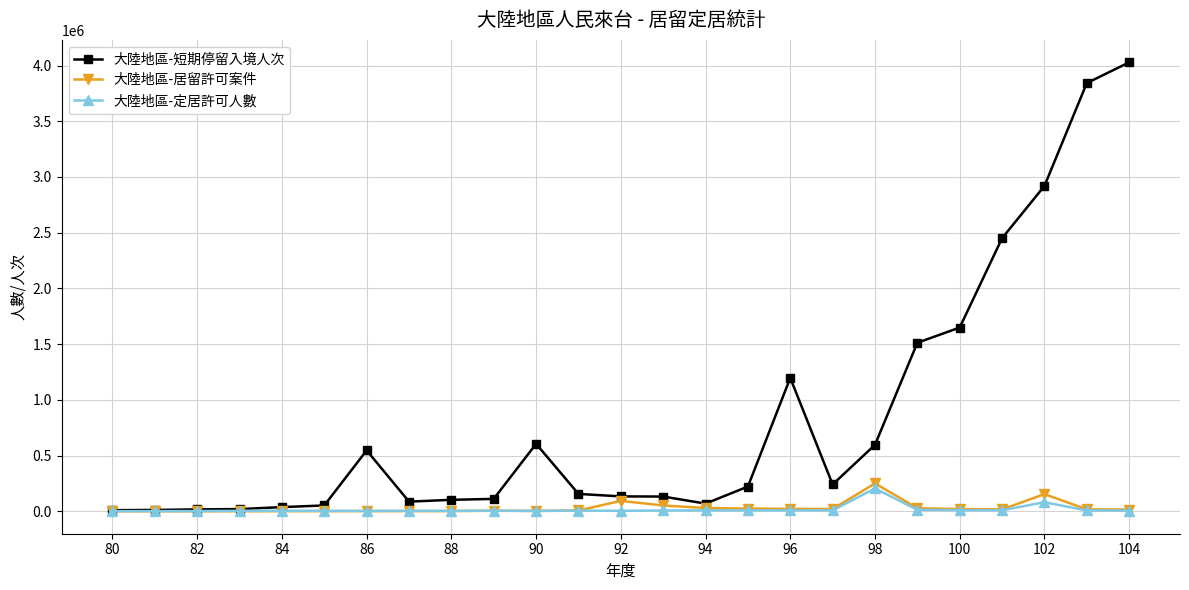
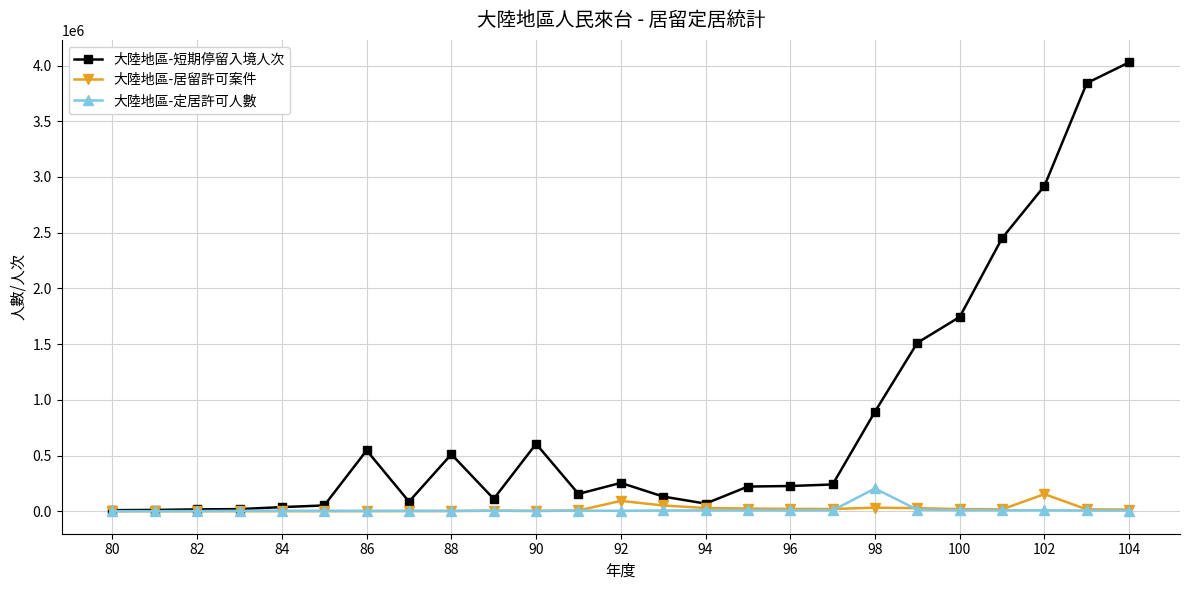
  {
    "大陸地區-短期停留入境人次": {
      "84": 40000,
      "86": 550000,
-     "88": 100000,
+     "88": 510000,
      "90": 610000,
-     "92": 130000,
+     "92": 250000,
      "94": 70000,
-     "96": 1200000,
-     "98": 600000,
-     "100": 1650000,
+     "96": 230000,
+     "98": 890000,
+     "100": 1740000,
      "102": 2920000,
      "104": 4030000
    },
    "大陸地區-居留許可案件": {
      "92": 90000,
-     "98": 250000,
+     "98": 30000,
      "102": 150000
    },
    "大陸地區-定居許可人數": {
      "92": 0,
      "98": 200000,
-     "102": 80000
+     "102": 10000
    }
  }
